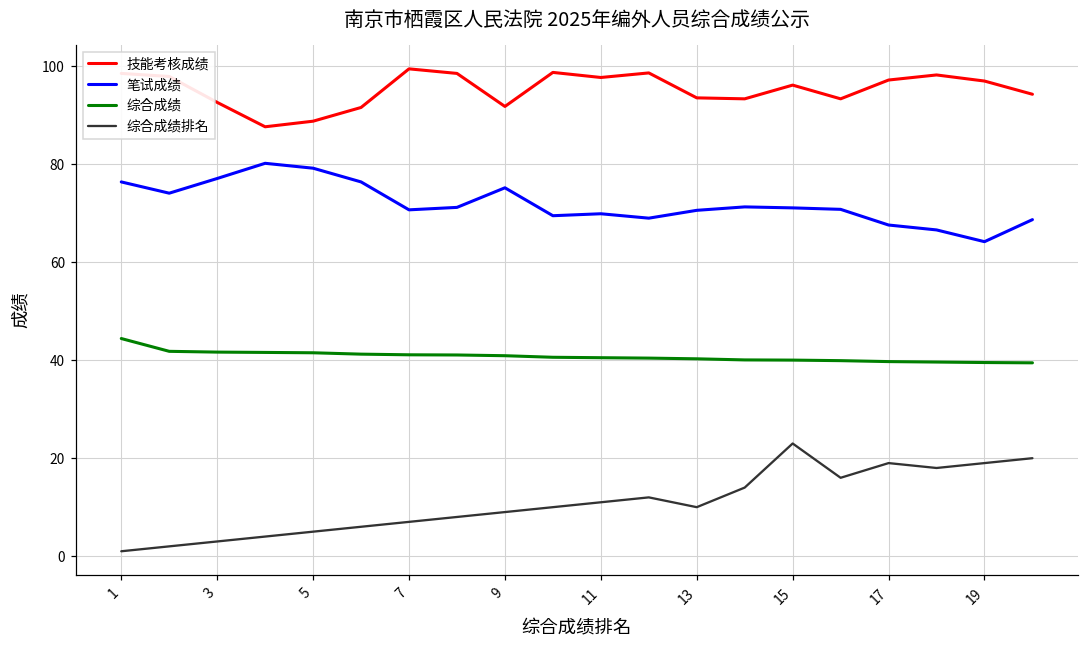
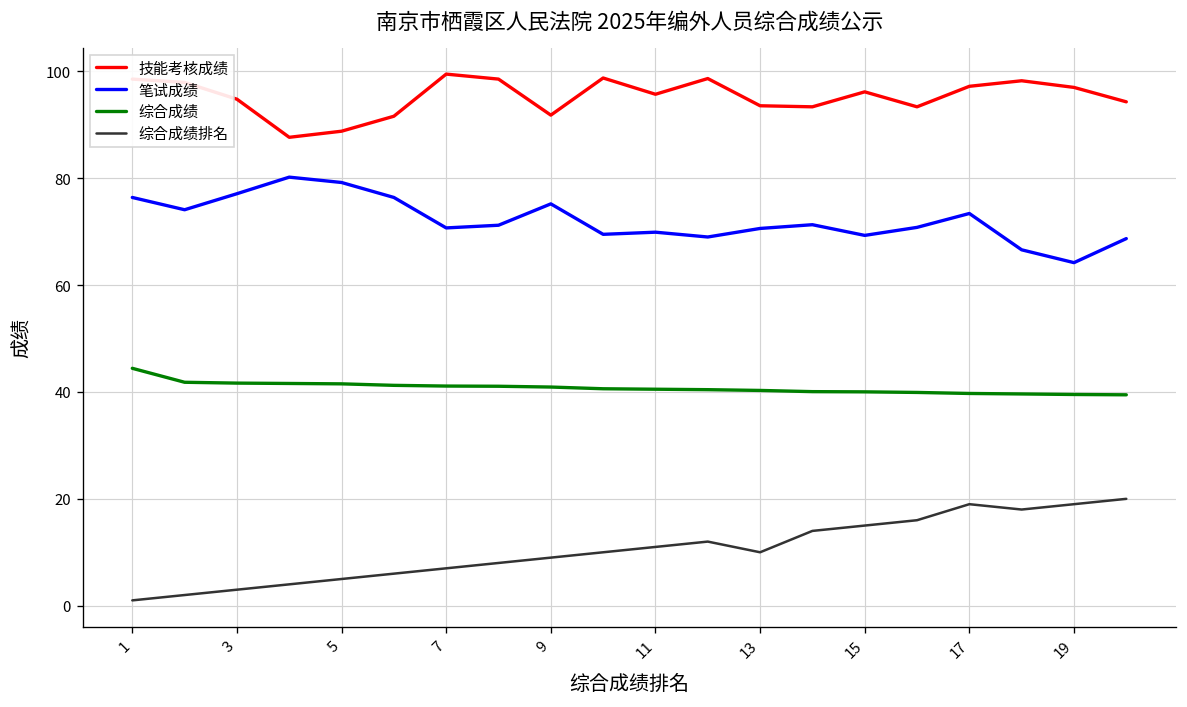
  {
    "技能考核成绩": {
-     "3": 93,
+     "3": 95,
      "5": 89,
      "7": 99,
      "9": 92,
-     "11": 98,
+     "11": 96,
      "13": 94,
      "15": 96,
      "17": 97,
      "19": 97
    },
    "笔试成绩": {
      "1": 76,
      "3": 77,
      "5": 79,
      "7": 71,
      "9": 75,
      "11": 70,
      "13": 71,
-     "15": 71,
-     "17": 68,
+     "15": 69,
+     "17": 73,
      "19": 64
    },
    "综合成绩": {
      "1": 44,
      "3": 42,
      "5": 42,
      "7": 41,
      "9": 41,
      "11": 41,
      "13": 40,
      "15": 40,
      "17": 40,
      "19": 40
    },
    "综合成绩排名": {
      "1": 1,
      "3": 3,
      "5": 5,
      "7": 7,
      "9": 9,
      "11": 11,
      "13": 10,
-     "15": 23,
+     "15": 15,
      "17": 19,
      "19": 19
    }
  }
